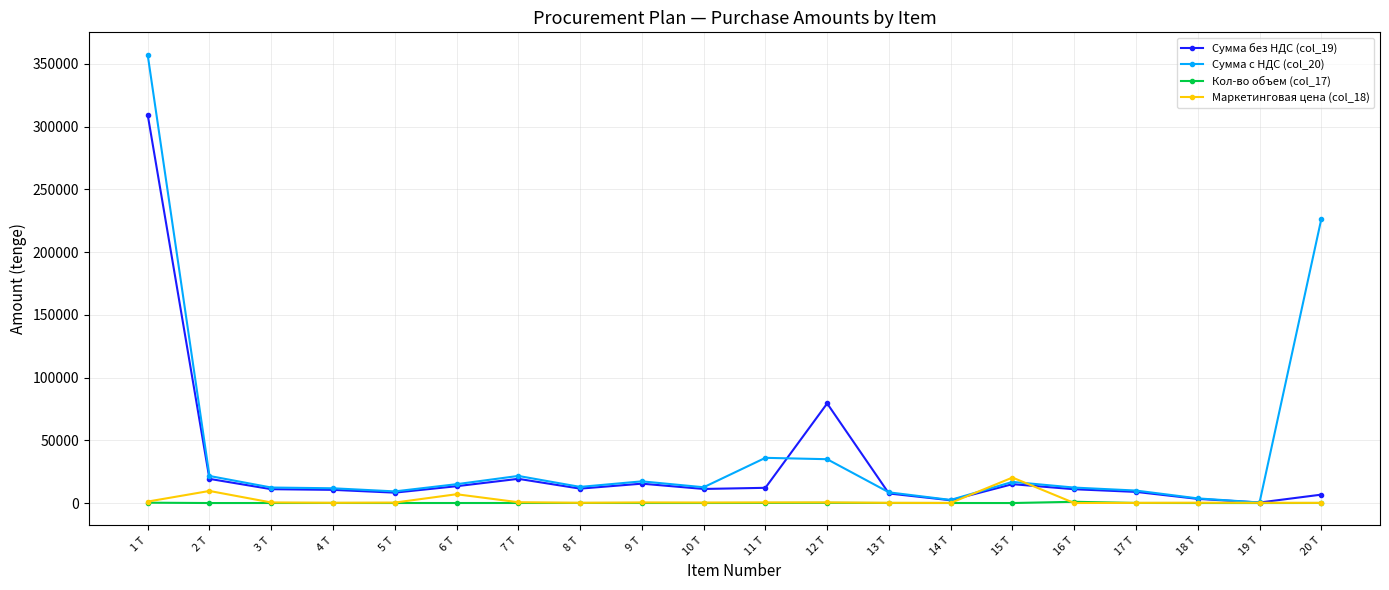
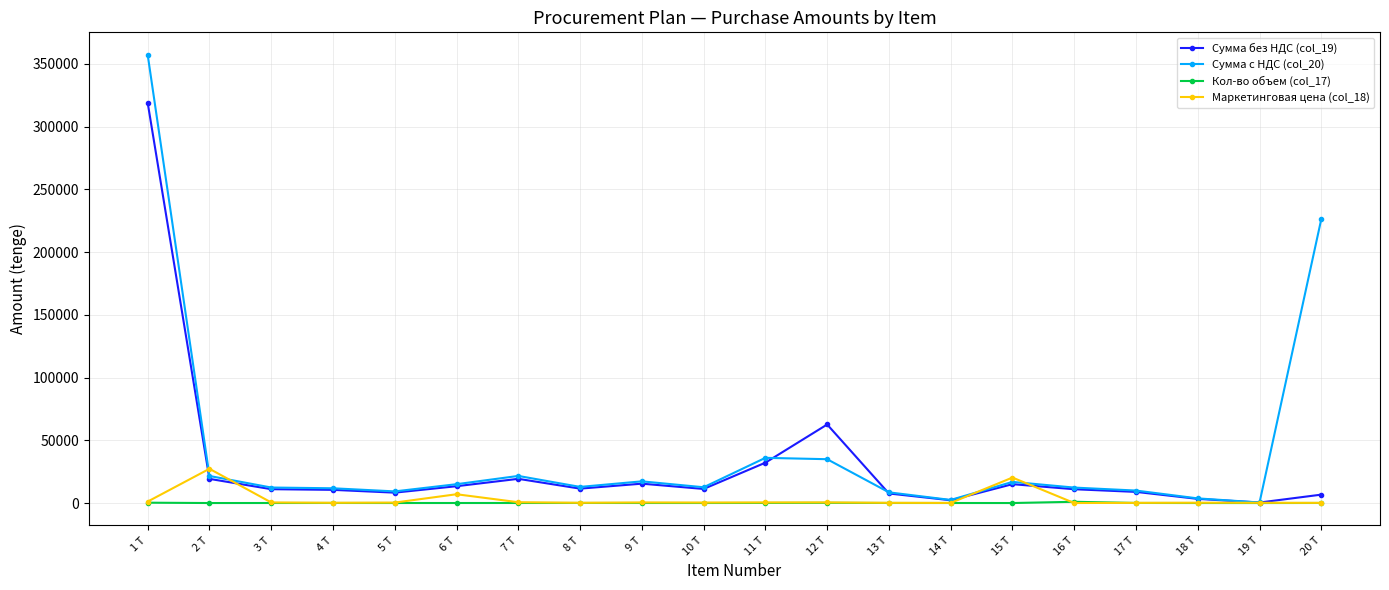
  {
    "Сумма без НДС (col_19)": {
-     "1 Т": 310000,
+     "1 Т": 319000,
      "2 Т": 19000,
      "7 Т": 19000,
-     "11 Т": 12000,
-     "12 Т": 79000,
+     "11 Т": 32000,
+     "12 Т": 63000,
      "20 Т": 7000
    },
    "Сумма с НДС (col_20)": {
      "1 Т": 357000,
      "2 Т": 22000,
      "7 Т": 22000,
      "11 Т": 36000,
      "12 Т": 35000,
      "20 Т": 226000
    },
    "Кол-во объем (col_17)": {
      "2 Т": 0,
      "6 Т": 0,
      "15 Т": 0
    },
    "Маркетинговая цена (col_18)": {
-     "2 Т": 10000,
+     "2 Т": 27000,
      "6 Т": 7000,
      "15 Т": 20000
    }
  }
